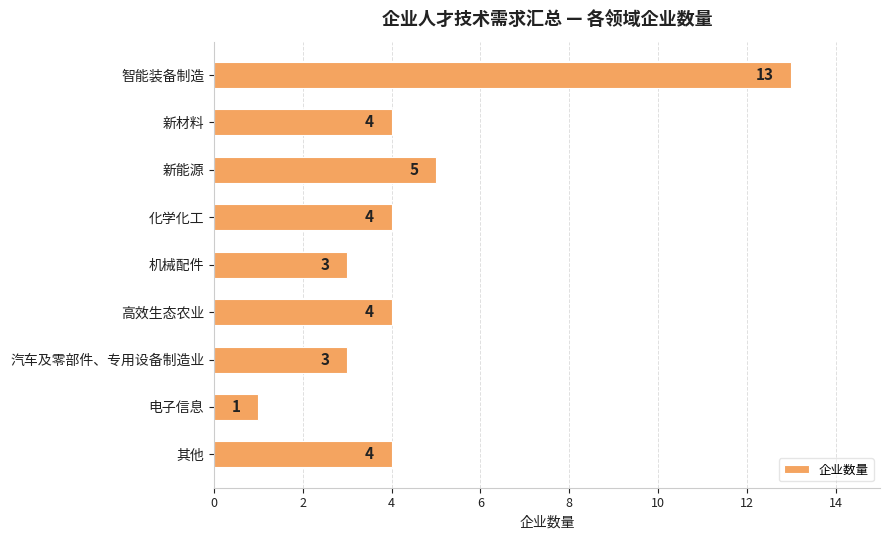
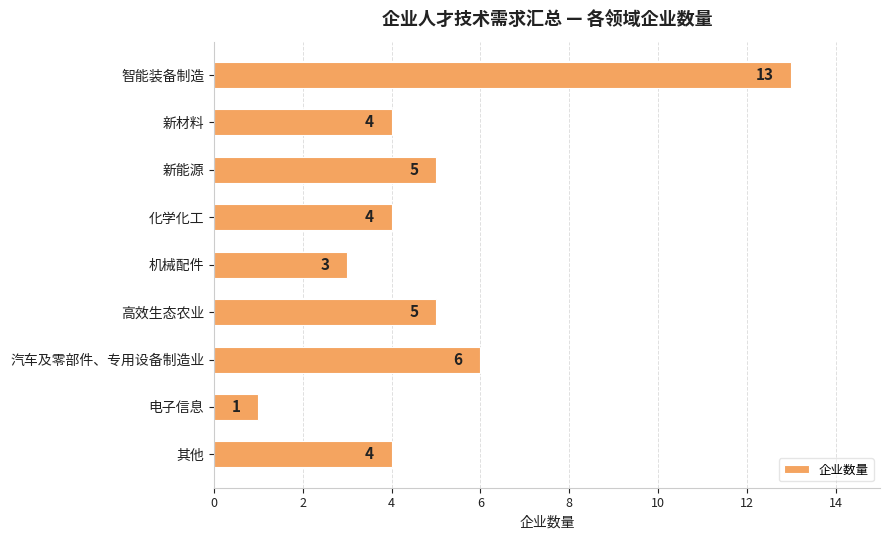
  {
    "智能装备制造": 13,
    "新材料": 4,
    "新能源": 5,
    "化学化工": 4,
    "机械配件": 3,
-   "高效生态农业": 4,
-   "汽车及零部件、专用设备制造业": 3,
+   "高效生态农业": 5,
+   "汽车及零部件、专用设备制造业": 6,
    "电子信息": 1,
    "其他": 4
  }
